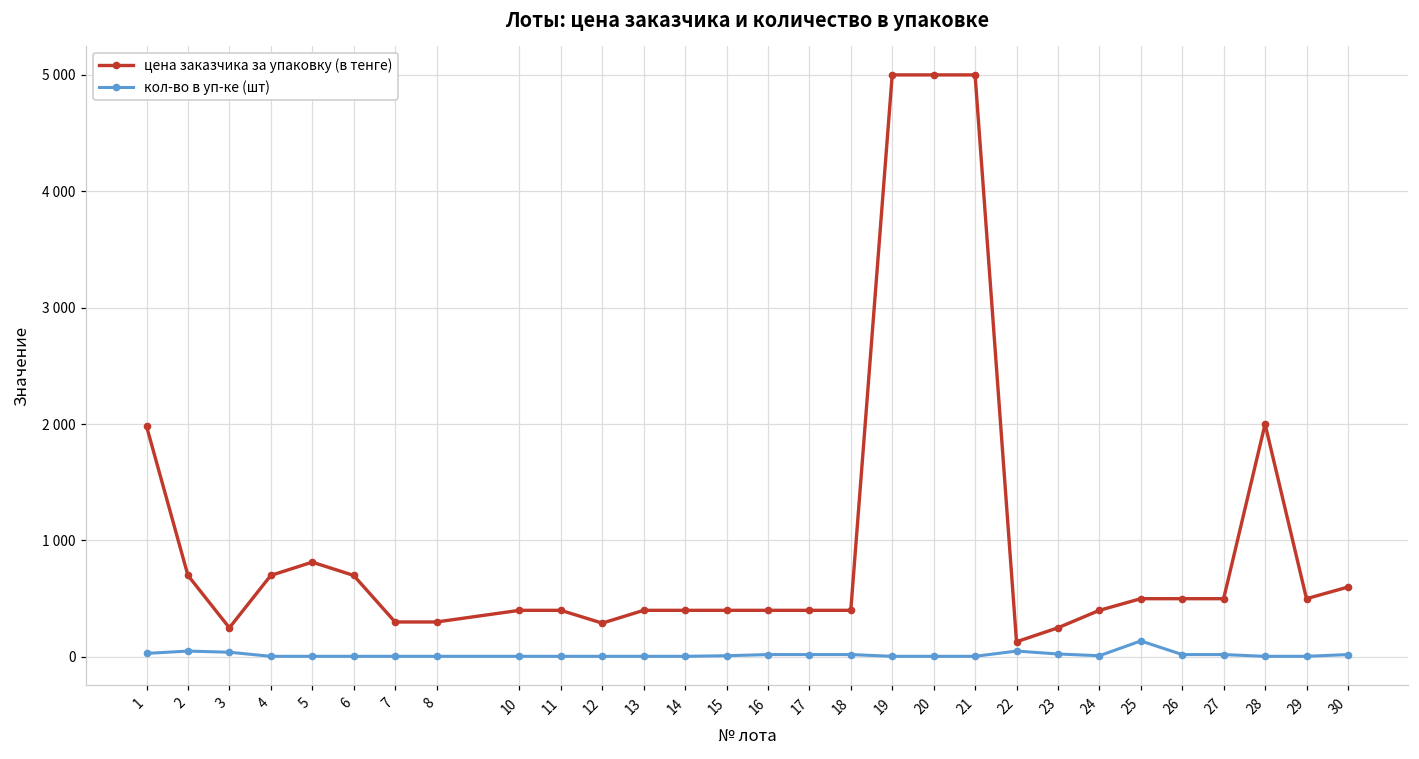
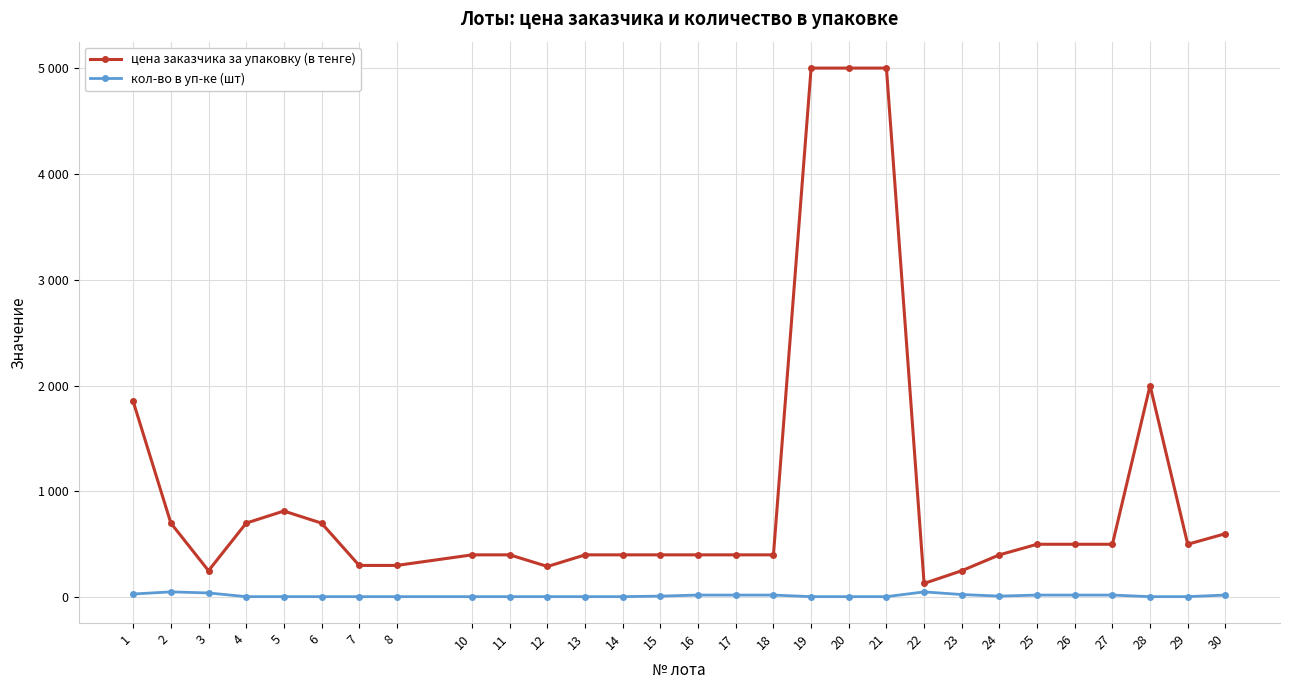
  {
    "цена заказчика за упаковку (в тенге)": {
-     "1": 1980,
+     "1": 1850,
      "2": 700,
      "3": 250,
      "4": 700,
      "5": 810,
      "6": 700,
      "7": 300,
      "8": 300,
      "10": 400,
      "11": 400,
      "12": 290,
      "13": 400,
      "14": 400,
      "15": 400,
      "16": 400,
      "17": 400,
      "18": 400,
      "19": 5000,
      "20": 5000,
      "21": 5000,
      "22": 130,
      "23": 250,
      "24": 400,
      "25": 500,
      "26": 500,
      "27": 500,
      "28": 2000,
      "29": 500,
      "30": 600
    },
    "кол-во в уп-ке (шт)": {
      "1": 30,
      "2": 50,
      "3": 40,
      "4": 10,
      "5": 10,
      "6": 10,
      "7": 10,
      "8": 10,
      "10": 10,
      "11": 10,
      "12": 10,
      "13": 10,
      "14": 10,
      "15": 10,
      "16": 20,
      "17": 20,
      "18": 20,
      "19": 10,
      "20": 10,
      "21": 10,
      "22": 50,
      "23": 30,
      "24": 10,
-     "25": 140,
+     "25": 20,
      "26": 20,
      "27": 20,
      "28": 10,
      "29": 10,
      "30": 20
    }
  }
